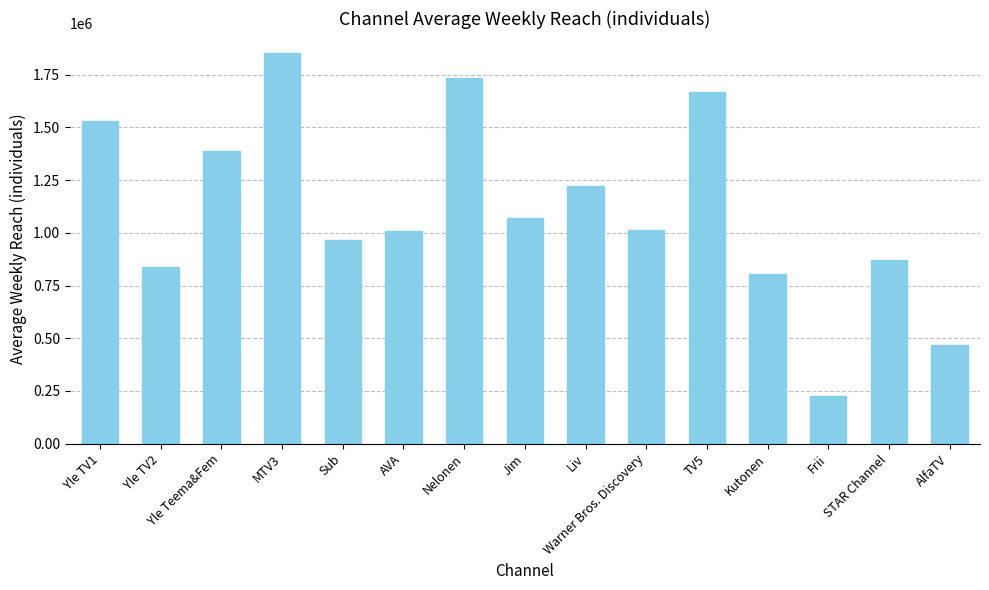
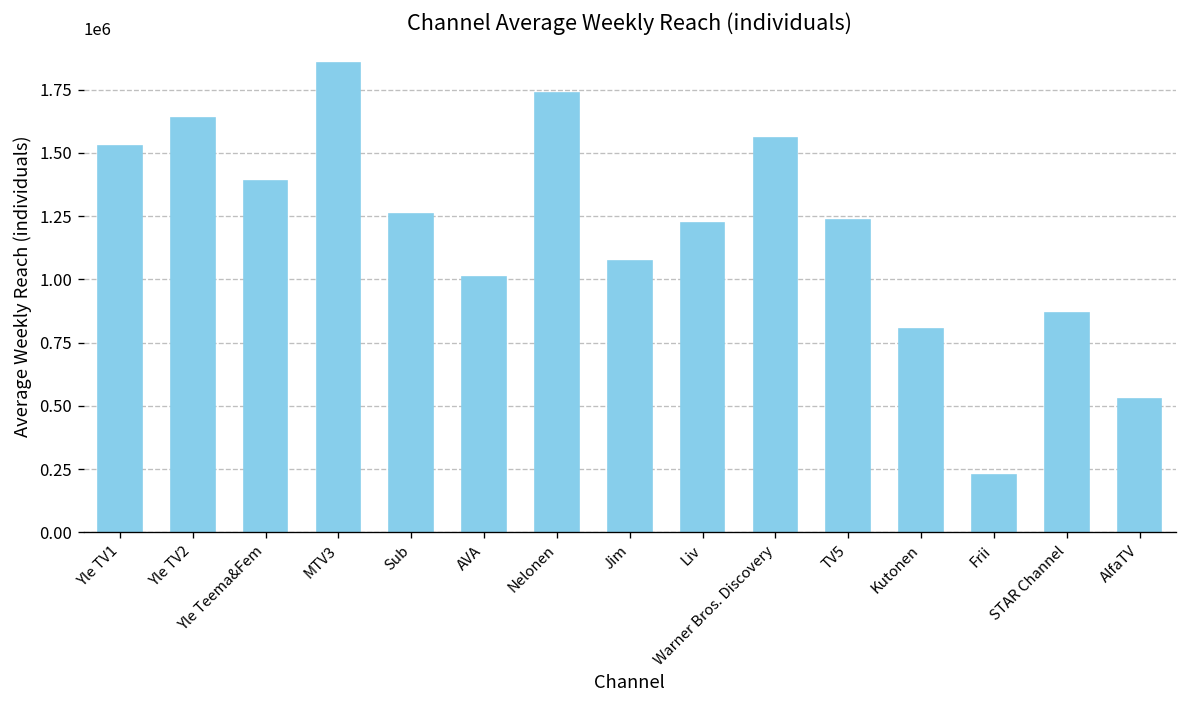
  {
    "Yle TV1": 1530000,
-   "Yle TV2": 840000,
+   "Yle TV2": 1640000,
    "Yle Teema&Fem": 1390000,
    "MTV3": 1860000,
-   "Sub": 970000,
+   "Sub": 1260000,
    "AVA": 1010000,
    "Nelonen": 1740000,
    "Jim": 1070000,
    "Liv": 1220000,
-   "Warner Bros. Discovery": 1010000,
-   "TV5": 1670000,
+   "Warner Bros. Discovery": 1560000,
+   "TV5": 1240000,
    "Kutonen": 810000,
    "Frii": 230000,
    "STAR Channel": 870000,
-   "AlfaTV": 470000
+   "AlfaTV": 530000
  }
